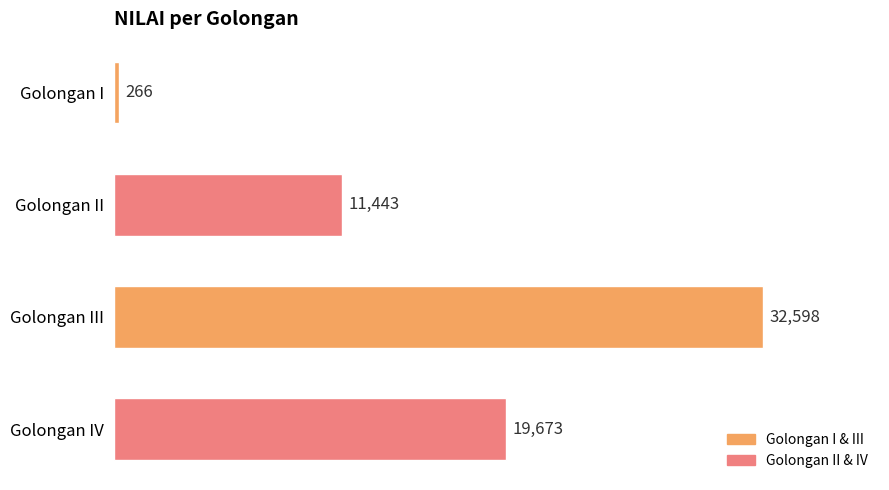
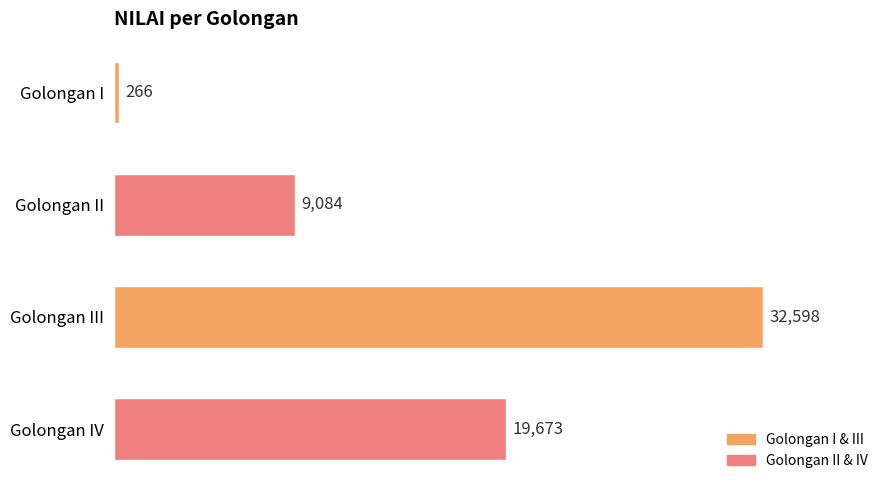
  {
    "Golongan I": "266",
-   "Golongan II": "11,443",
+   "Golongan II": "9,084",
    "Golongan III": "32,598",
    "Golongan IV": "19,673"
  }
